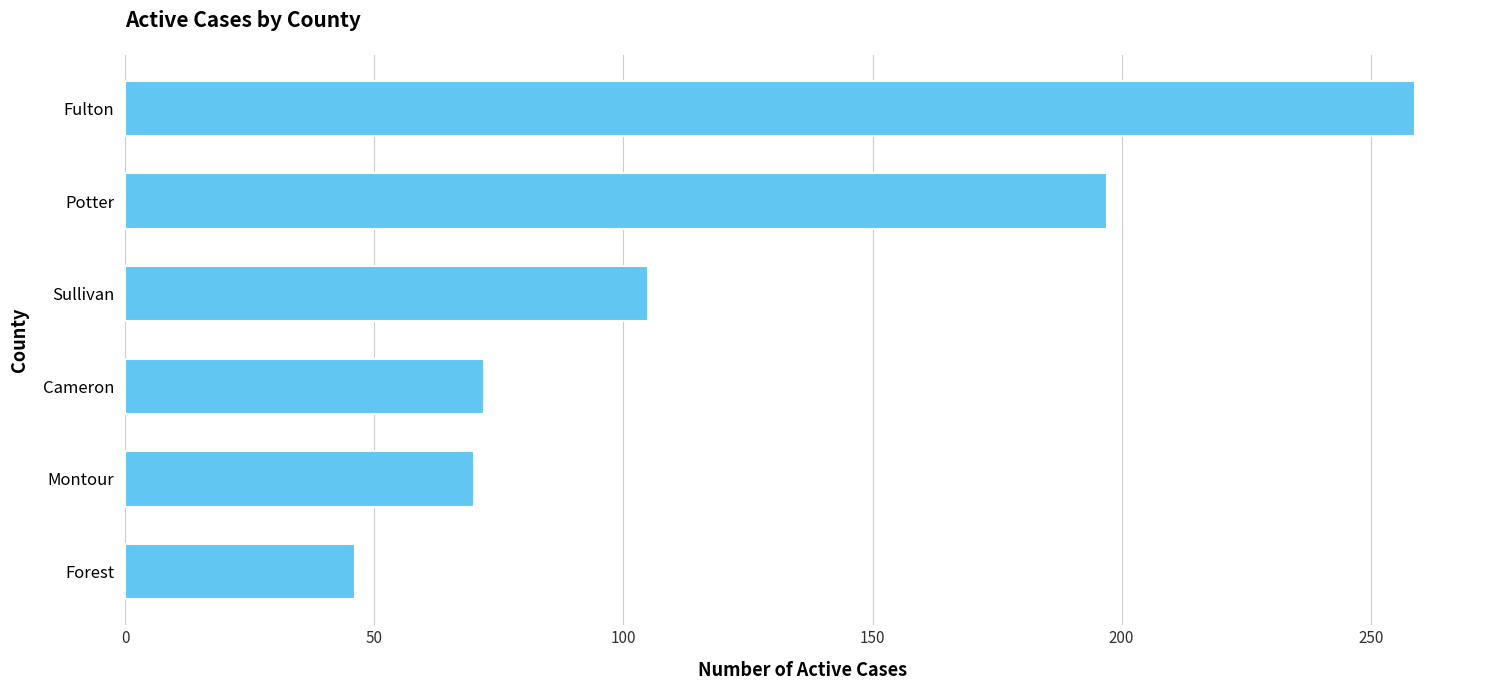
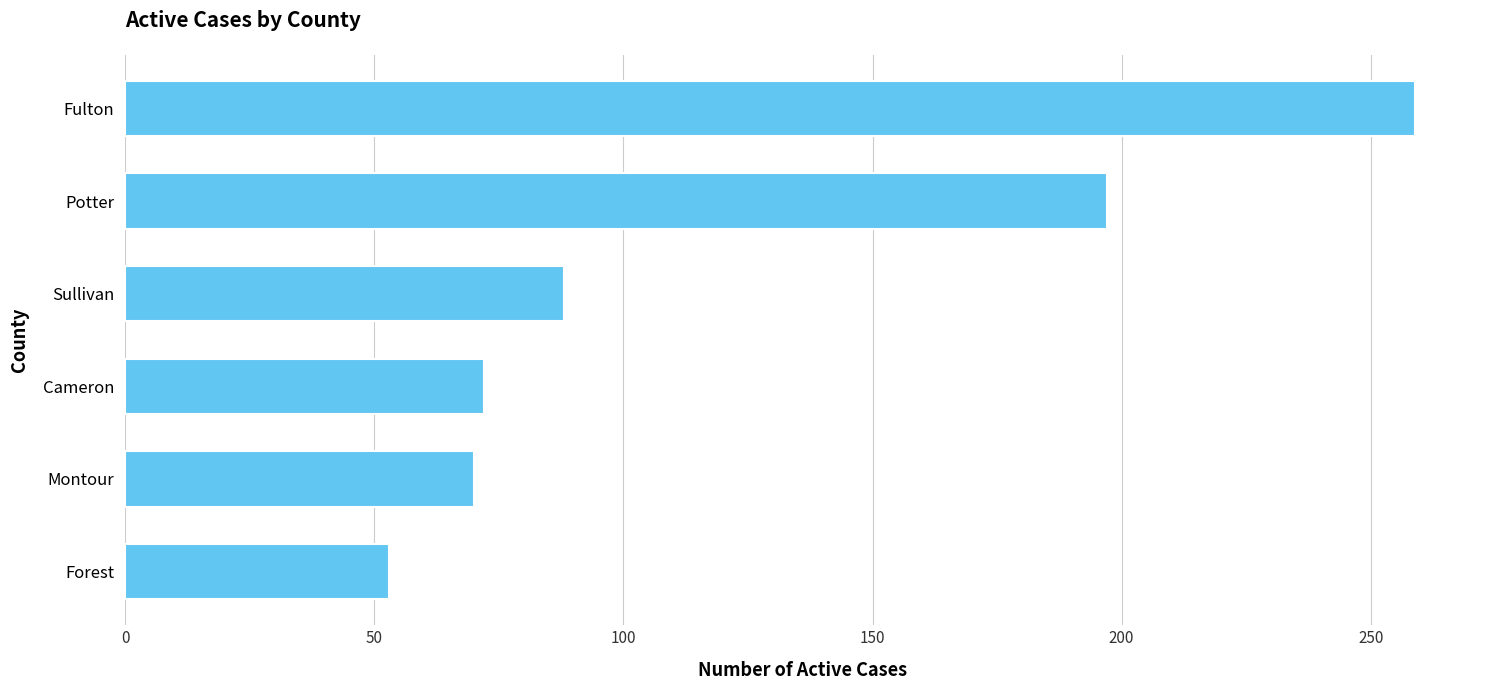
  {
    "Fulton": 259,
    "Potter": 197,
-   "Sullivan": 105,
+   "Sullivan": 88,
    "Cameron": 72,
    "Montour": 70,
-   "Forest": 46
+   "Forest": 53
  }
